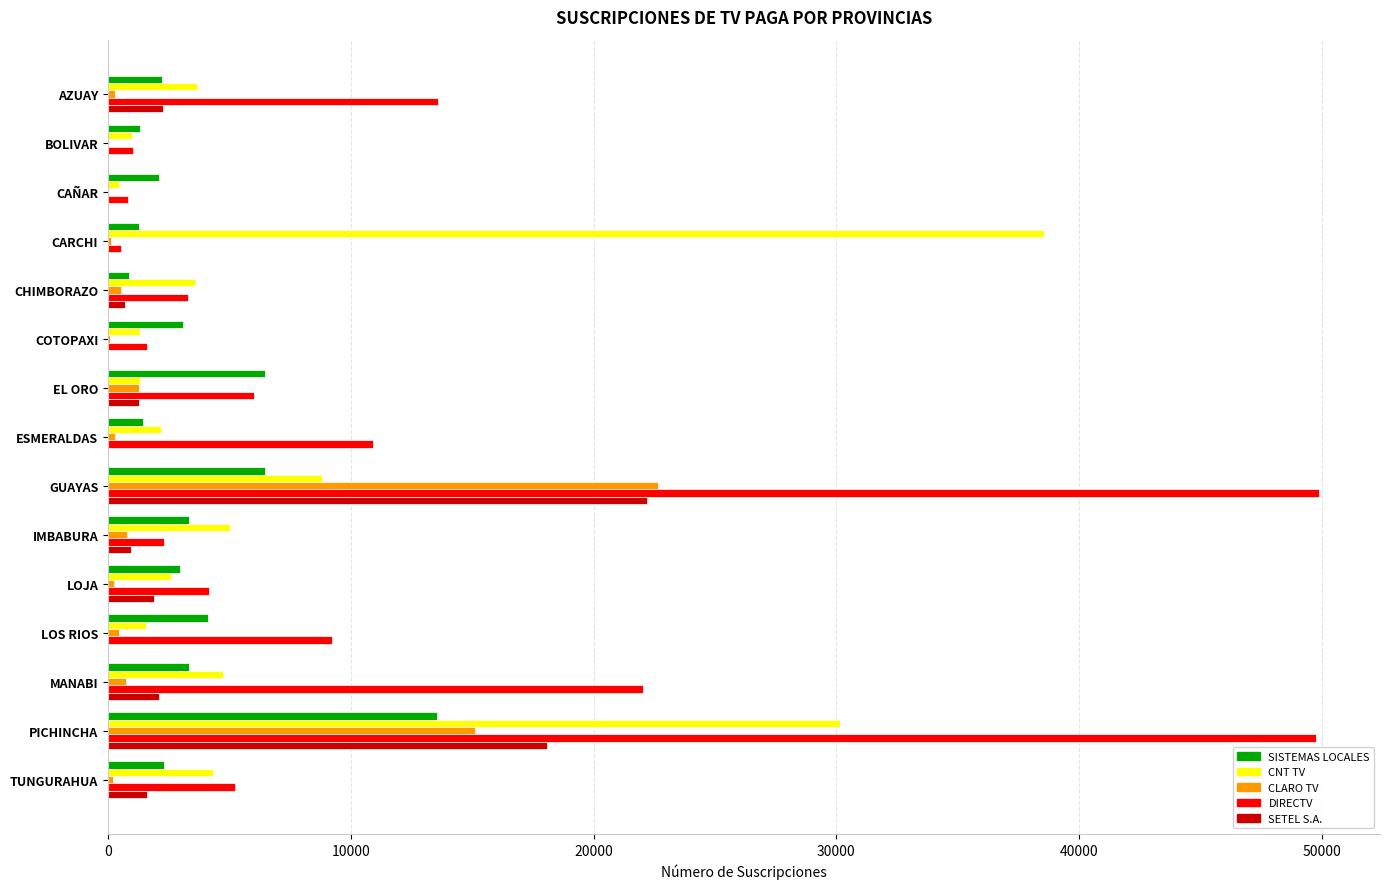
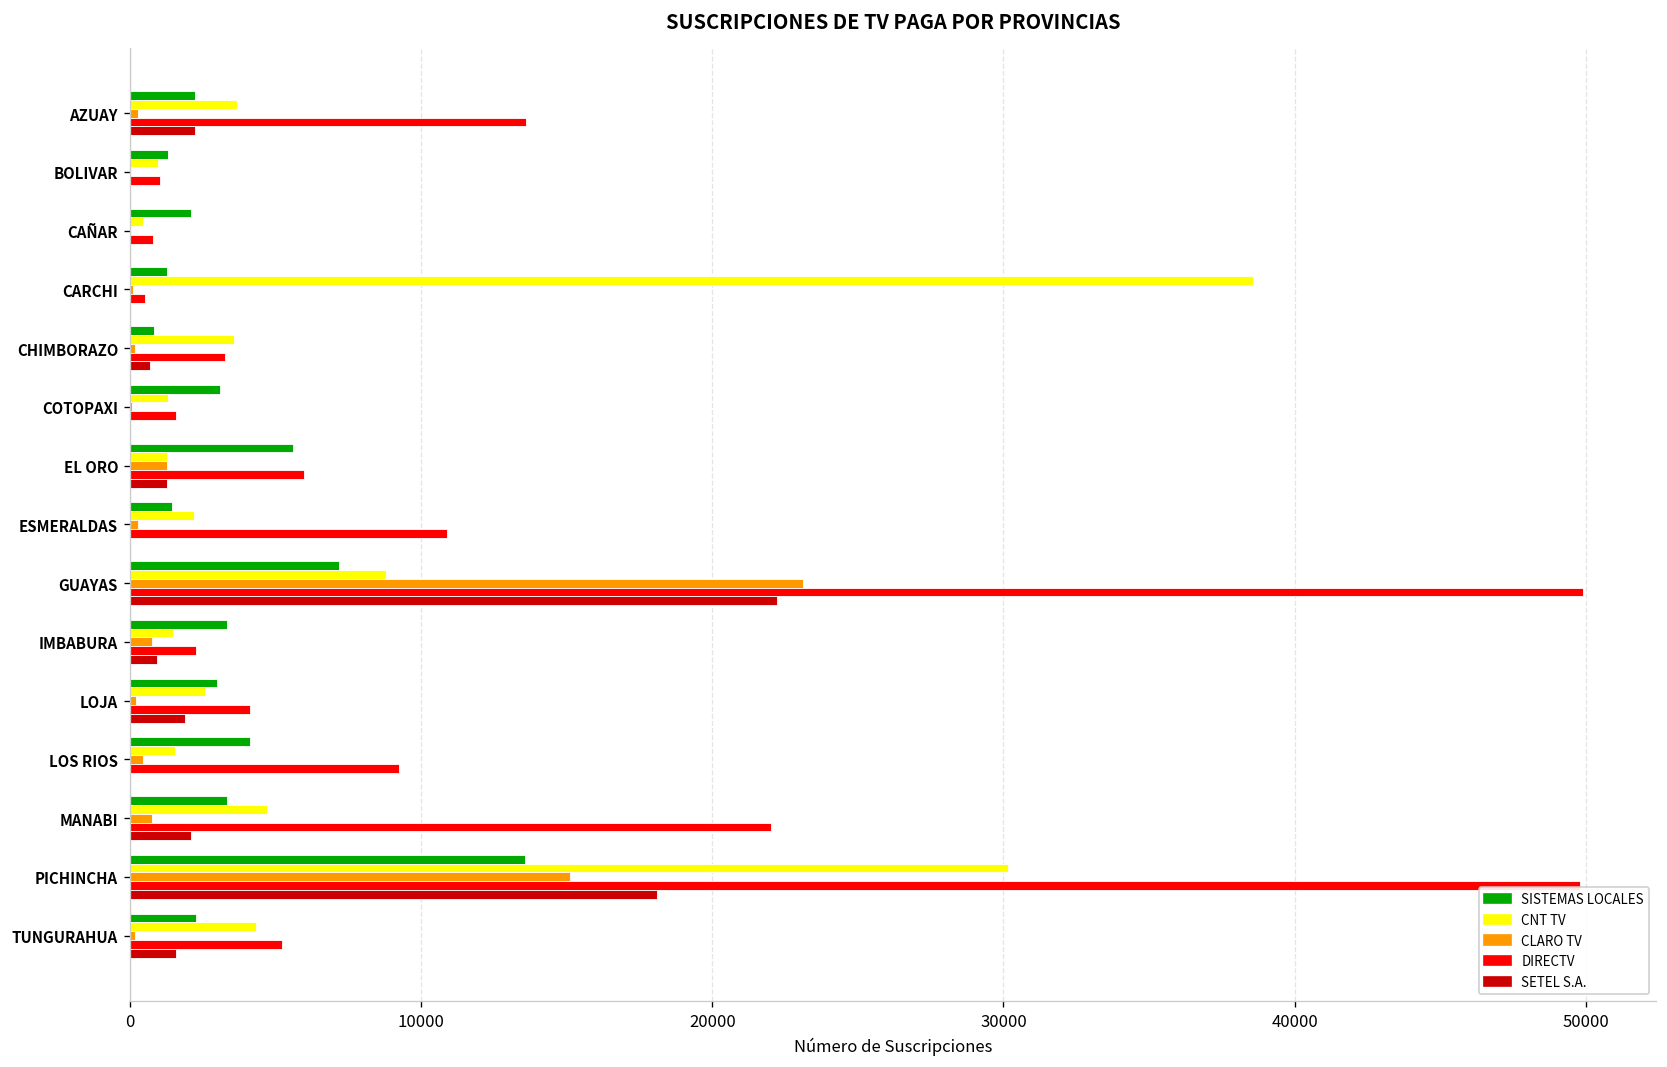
  {
    "SISTEMAS LOCALES": {
      "AZUAY": 2200,
      "BOLIVAR": 1300,
      "CAÑAR": 2100,
      "CARCHI": 1300,
      "CHIMBORAZO": 800,
      "COTOPAXI": 3100,
-     "EL ORO": 6500,
+     "EL ORO": 5600,
      "ESMERALDAS": 1500,
-     "GUAYAS": 6500,
+     "GUAYAS": 7200,
      "IMBABURA": 3300,
      "LOJA": 3000,
      "LOS RIOS": 4100,
      "MANABI": 3400,
      "PICHINCHA": 13600,
      "TUNGURAHUA": 2300
    },
    "CNT TV": {
      "AZUAY": 3700,
      "BOLIVAR": 1000,
      "CAÑAR": 400,
      "CARCHI": 38600,
      "CHIMBORAZO": 3600,
      "COTOPAXI": 1300,
      "EL ORO": 1300,
      "ESMERALDAS": 2200,
      "GUAYAS": 8800,
-     "IMBABURA": 5000,
+     "IMBABURA": 1500,
      "LOJA": 2600,
      "LOS RIOS": 1600,
      "MANABI": 4700,
      "PICHINCHA": 30200,
      "TUNGURAHUA": 4300
    },
    "CLARO TV": {
      "AZUAY": 300,
      "CARCHI": 100,
-     "CHIMBORAZO": 500,
+     "CHIMBORAZO": 200,
      "EL ORO": 1300,
      "ESMERALDAS": 300,
-     "GUAYAS": 22700,
+     "GUAYAS": 23100,
      "IMBABURA": 800,
      "LOJA": 200,
      "LOS RIOS": 500,
      "MANABI": 700,
      "PICHINCHA": 15100,
      "TUNGURAHUA": 200
    }
  }
